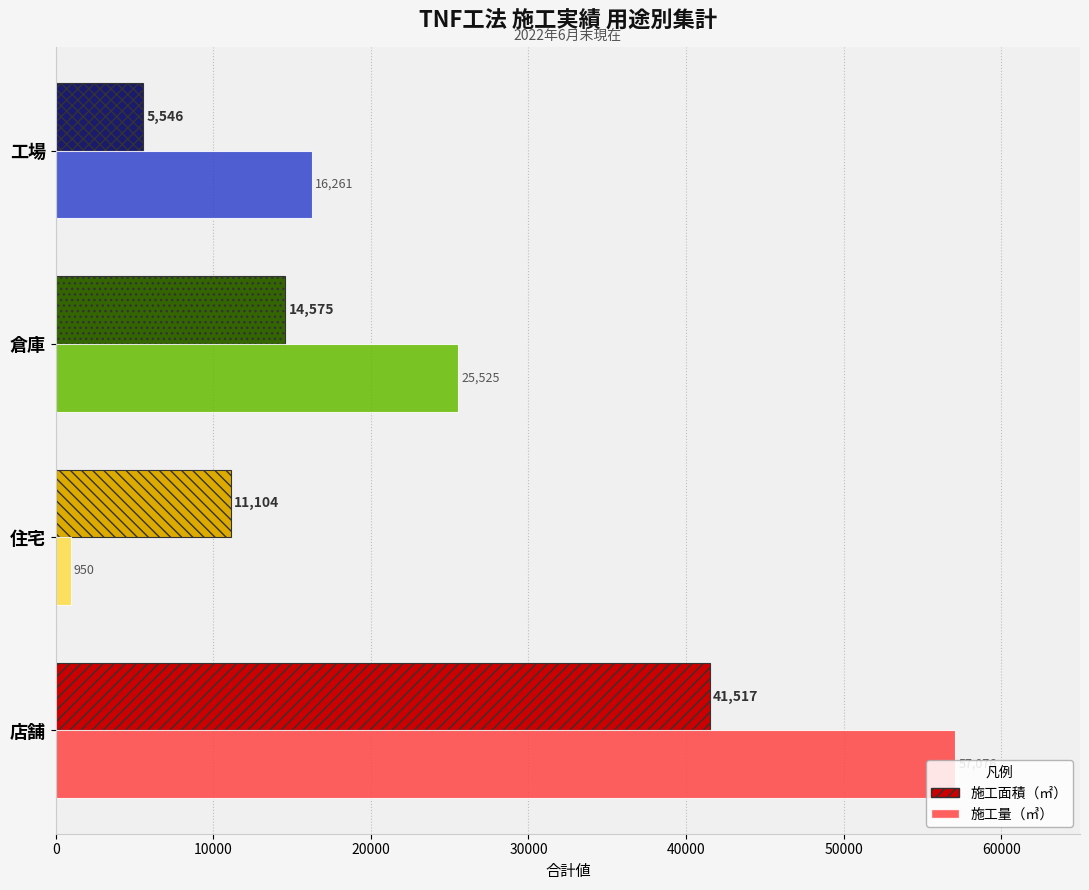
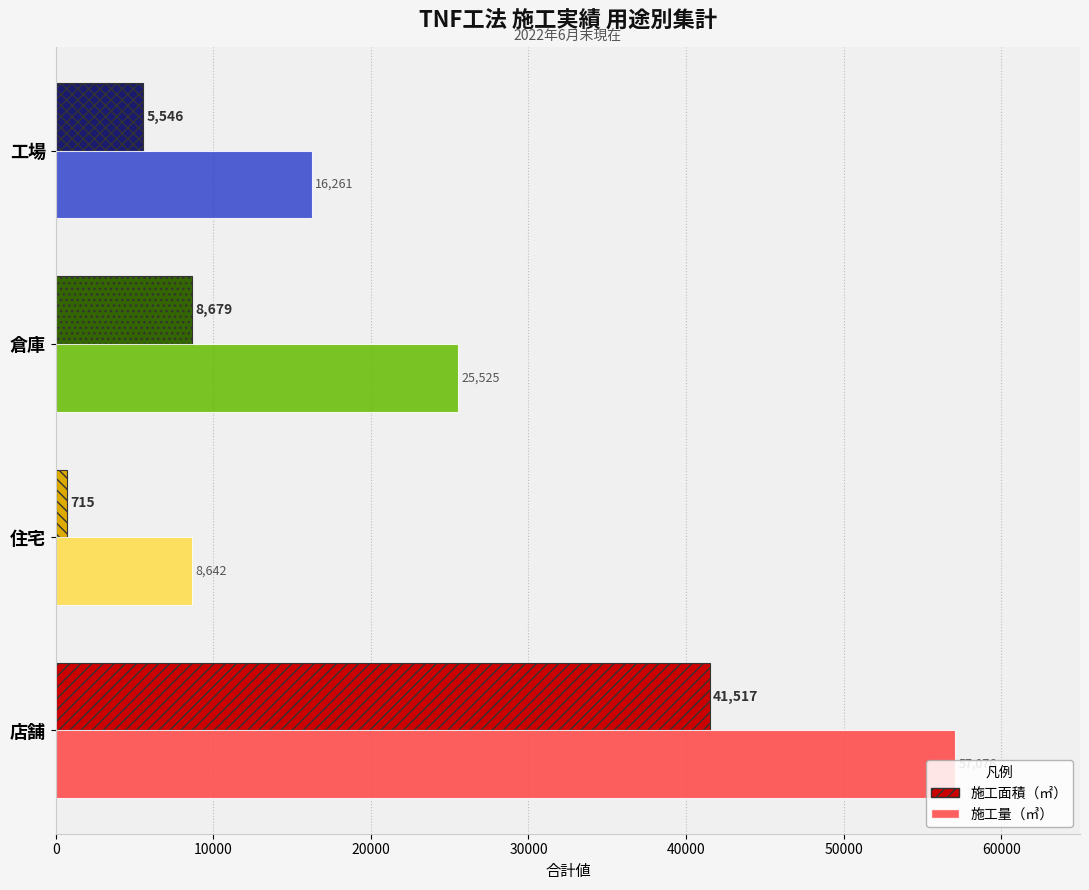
  {
    "施工面積（㎡）": {
      "工場": "5,546",
-     "倉庫": "14,575",
-     "住宅": "11,104",
+     "倉庫": "8,679",
+     "住宅": "715",
      "店舗": "41,517"
    },
    "施工量（㎥）": {
      "工場": "16,261",
      "倉庫": "25,525",
-     "住宅": "950"
+     "住宅": "8,642"
    }
  }
